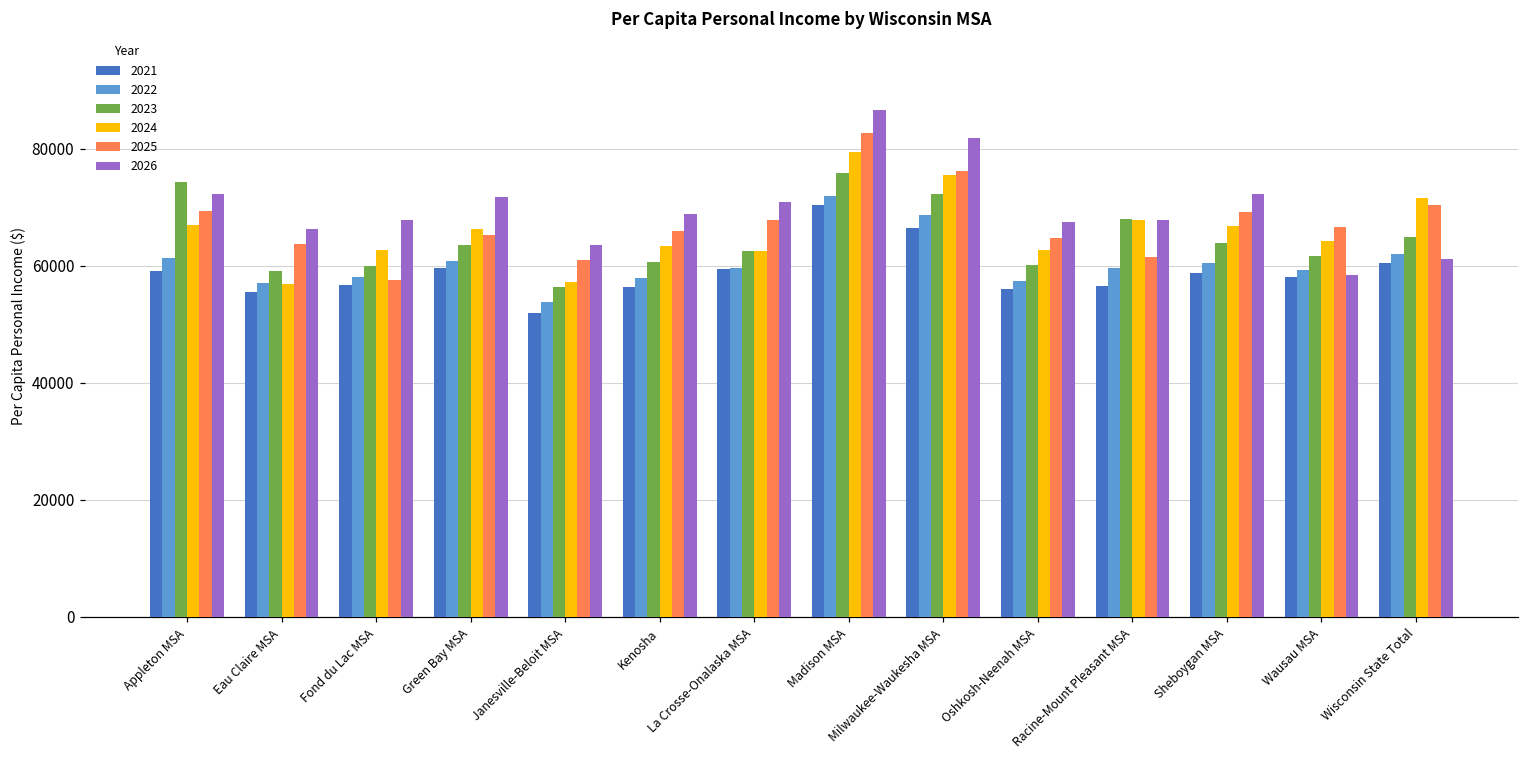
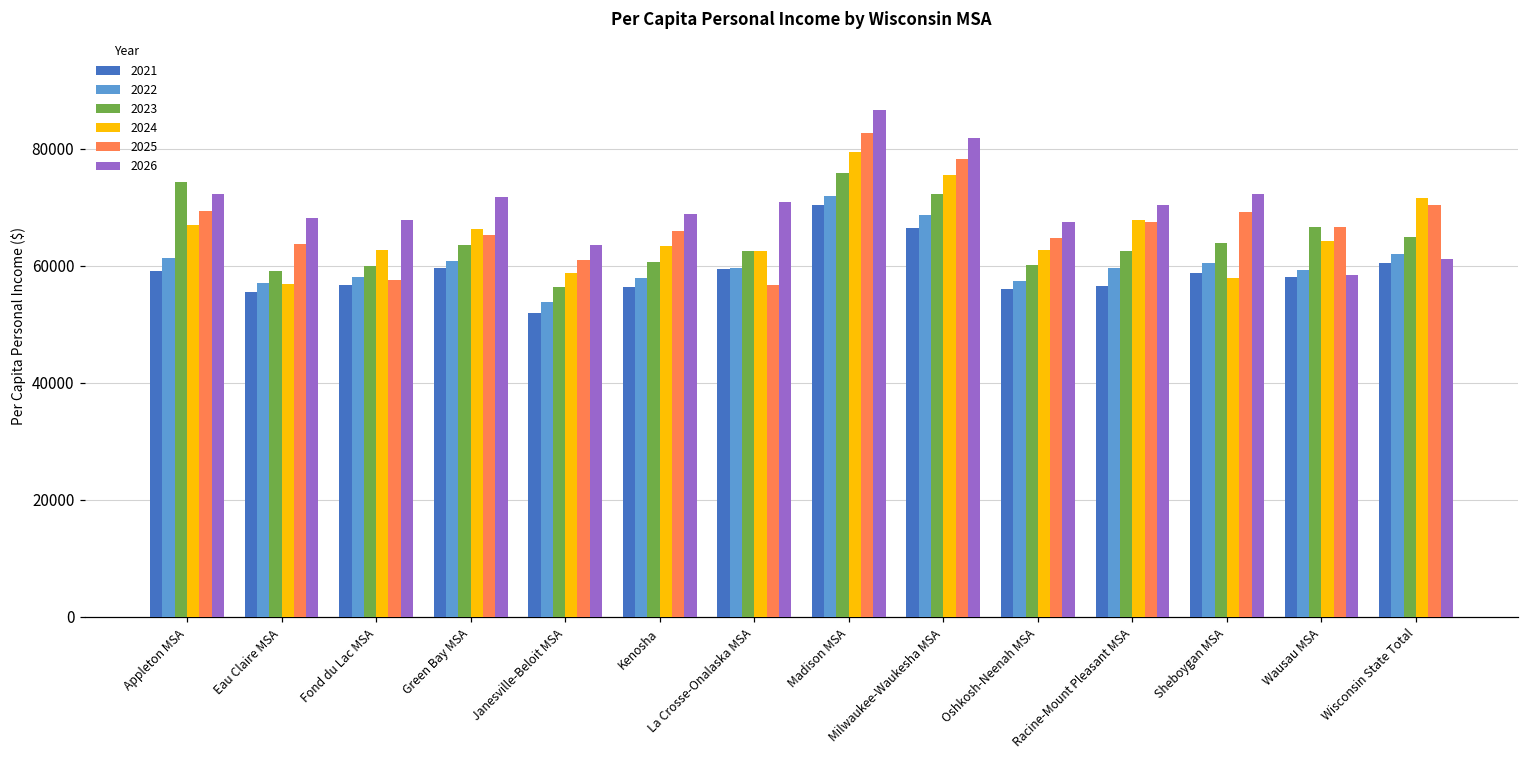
  {
    "2023": {
      "Appleton MSA": 74000,
      "Eau Claire MSA": 59000,
      "Fond du Lac MSA": 60000,
      "Green Bay MSA": 64000,
      "Janesville-Beloit MSA": 56000,
      "Kenosha": 61000,
      "La Crosse-Onalaska MSA": 62000,
      "Madison MSA": 76000,
      "Milwaukee-Waukesha MSA": 72000,
      "Oshkosh-Neenah MSA": 60000,
-     "Racine-Mount Pleasant MSA": 68000,
+     "Racine-Mount Pleasant MSA": 63000,
      "Sheboygan MSA": 64000,
-     "Wausau MSA": 62000,
+     "Wausau MSA": 67000,
      "Wisconsin State Total": 65000
    },
    "2024": {
      "Appleton MSA": 67000,
      "Eau Claire MSA": 57000,
      "Fond du Lac MSA": 63000,
      "Green Bay MSA": 66000,
-     "Janesville-Beloit MSA": 57000,
+     "Janesville-Beloit MSA": 59000,
      "Kenosha": 63000,
      "La Crosse-Onalaska MSA": 63000,
      "Madison MSA": 79000,
      "Milwaukee-Waukesha MSA": 76000,
      "Oshkosh-Neenah MSA": 63000,
      "Racine-Mount Pleasant MSA": 68000,
-     "Sheboygan MSA": 67000,
+     "Sheboygan MSA": 58000,
      "Wausau MSA": 64000,
      "Wisconsin State Total": 72000
    },
    "2025": {
      "Appleton MSA": 69000,
      "Eau Claire MSA": 64000,
      "Fond du Lac MSA": 58000,
      "Green Bay MSA": 65000,
      "Janesville-Beloit MSA": 61000,
      "Kenosha": 66000,
-     "La Crosse-Onalaska MSA": 68000,
+     "La Crosse-Onalaska MSA": 57000,
      "Madison MSA": 83000,
-     "Milwaukee-Waukesha MSA": 76000,
+     "Milwaukee-Waukesha MSA": 78000,
      "Oshkosh-Neenah MSA": 65000,
-     "Racine-Mount Pleasant MSA": 62000,
+     "Racine-Mount Pleasant MSA": 68000,
      "Sheboygan MSA": 69000,
      "Wausau MSA": 67000,
      "Wisconsin State Total": 70000
    },
    "2026": {
      "Appleton MSA": 72000,
-     "Eau Claire MSA": 66000,
+     "Eau Claire MSA": 68000,
      "Fond du Lac MSA": 68000,
      "Green Bay MSA": 72000,
      "Janesville-Beloit MSA": 64000,
      "Kenosha": 69000,
      "La Crosse-Onalaska MSA": 71000,
      "Madison MSA": 87000,
      "Milwaukee-Waukesha MSA": 82000,
      "Oshkosh-Neenah MSA": 68000,
-     "Racine-Mount Pleasant MSA": 68000,
+     "Racine-Mount Pleasant MSA": 70000,
      "Sheboygan MSA": 72000,
      "Wausau MSA": 58000,
      "Wisconsin State Total": 61000
    }
  }
